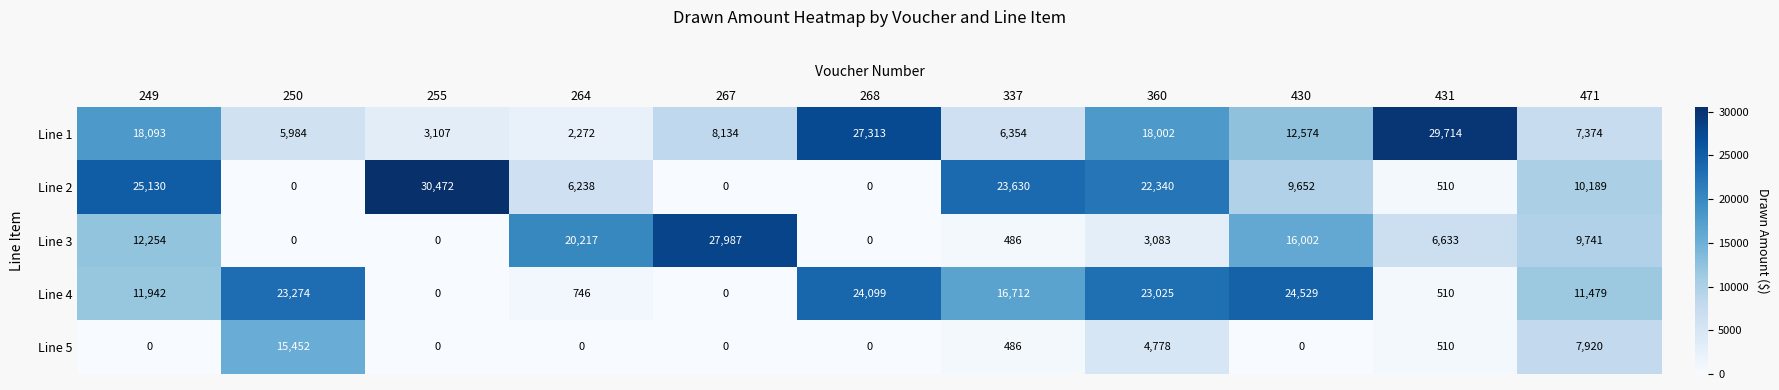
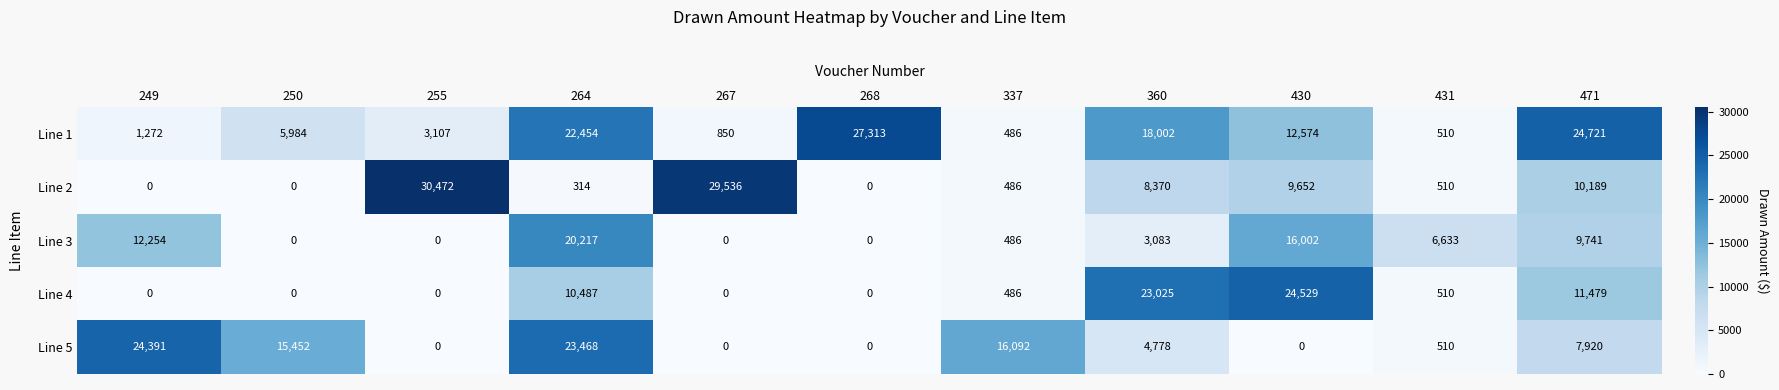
  {
    "Line 1": {
-     "249": "18,093",
+     "249": "1,272",
      "250": "5,984",
      "255": "3,107",
-     "264": "2,272",
-     "267": "8,134",
+     "264": "22,454",
+     "267": "850",
      "268": "27,313",
-     "337": "6,354",
+     "337": "486",
      "360": "18,002",
      "430": "12,574",
-     "431": "29,714",
-     "471": "7,374"
+     "431": "510",
+     "471": "24,721"
    },
    "Line 2": {
-     "249": "25,130",
+     "249": "0",
      "250": "0",
      "255": "30,472",
-     "264": "6,238",
-     "267": "0",
+     "264": "314",
+     "267": "29,536",
      "268": "0",
-     "337": "23,630",
-     "360": "22,340",
+     "337": "486",
+     "360": "8,370",
      "430": "9,652",
      "431": "510",
      "471": "10,189"
    },
    "Line 3": {
      "249": "12,254",
      "250": "0",
      "255": "0",
      "264": "20,217",
-     "267": "27,987",
+     "267": "0",
      "268": "0",
      "337": "486",
      "360": "3,083",
      "430": "16,002",
      "431": "6,633",
      "471": "9,741"
    },
    "Line 4": {
-     "249": "11,942",
-     "250": "23,274",
+     "249": "0",
+     "250": "0",
      "255": "0",
-     "264": "746",
+     "264": "10,487",
      "267": "0",
-     "268": "24,099",
-     "337": "16,712",
+     "268": "0",
+     "337": "486",
      "360": "23,025",
      "430": "24,529",
      "431": "510",
      "471": "11,479"
    },
    "Line 5": {
-     "249": "0",
+     "249": "24,391",
      "250": "15,452",
      "255": "0",
-     "264": "0",
+     "264": "23,468",
      "267": "0",
      "268": "0",
-     "337": "486",
+     "337": "16,092",
      "360": "4,778",
      "430": "0",
      "431": "510",
      "471": "7,920"
    }
  }
